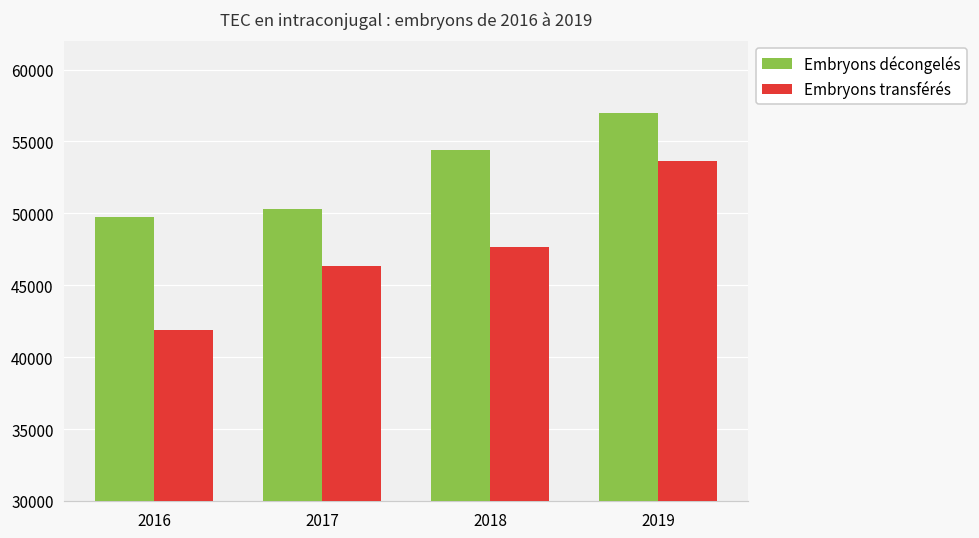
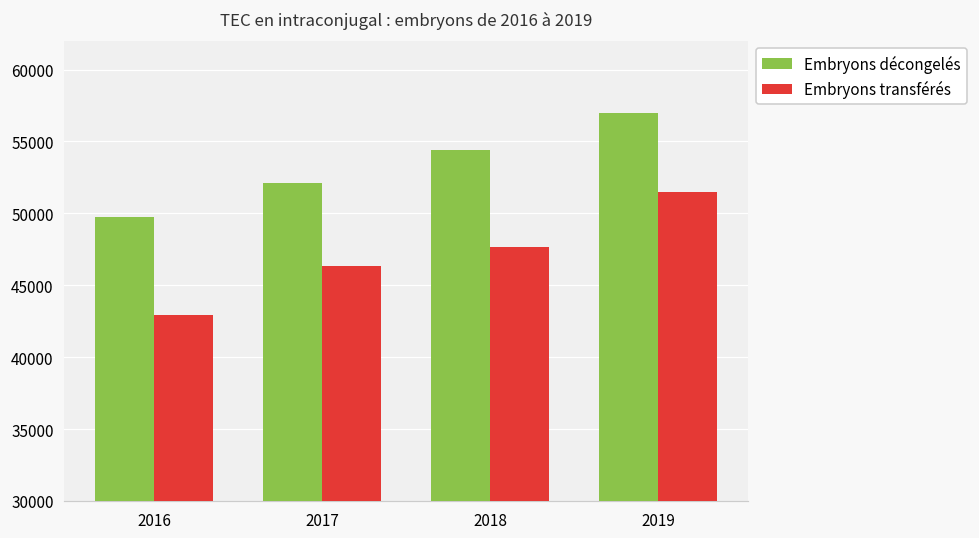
  {
    "Embryons décongelés": {
      "2016": 49700,
-     "2017": 50300,
+     "2017": 52100,
      "2018": 54400,
      "2019": 57000
    },
    "Embryons transférés": {
-     "2016": 41900,
+     "2016": 42900,
      "2017": 46300,
      "2018": 47600,
-     "2019": 53600
+     "2019": 51500
    }
  }
